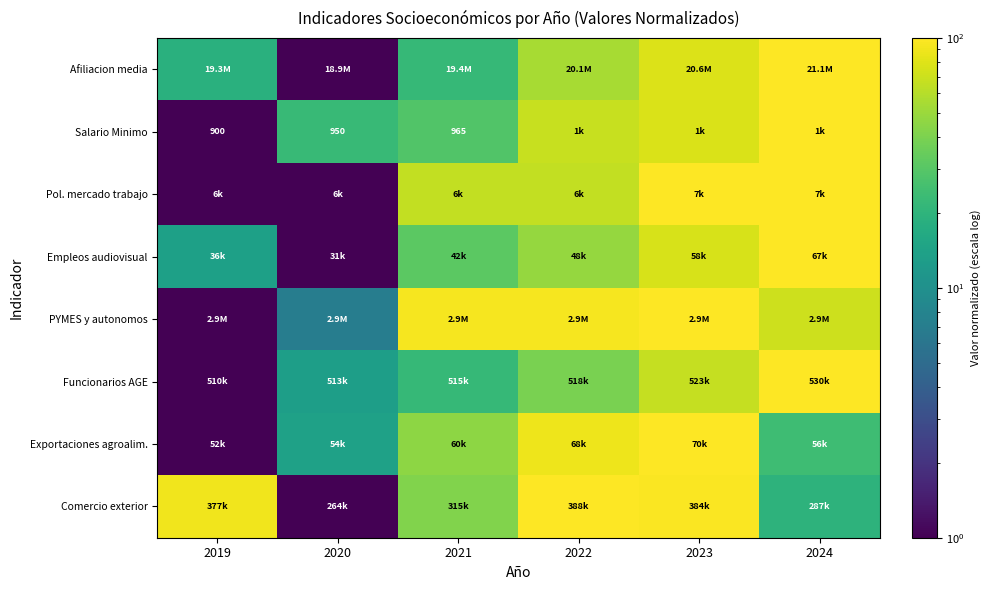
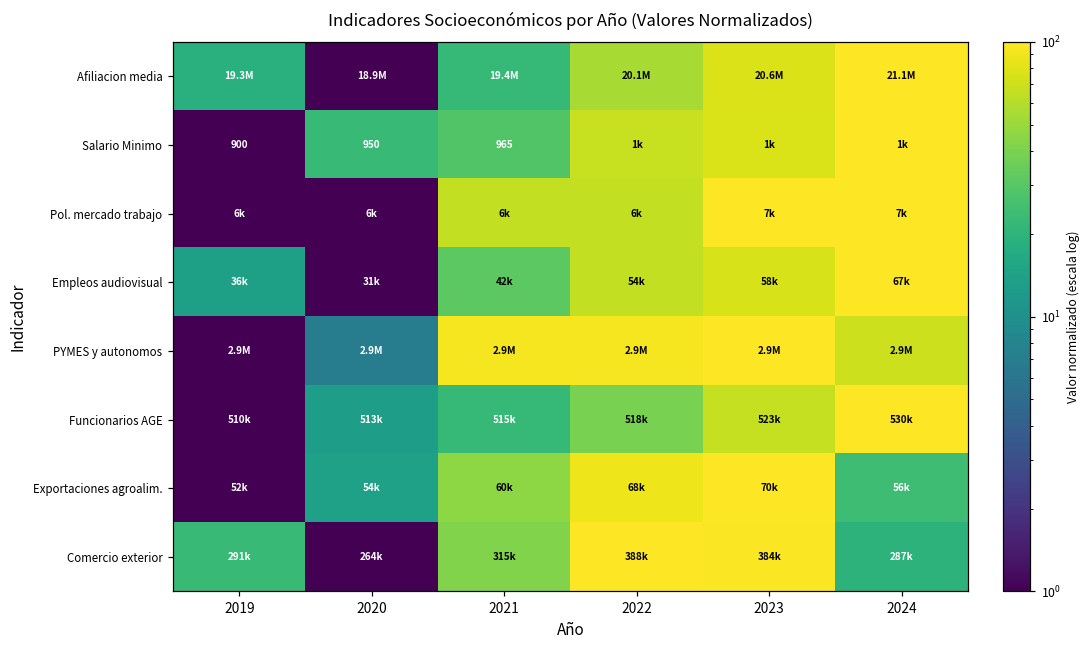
  {
    "Afiliacion media": {
      "2019": "19.3M",
      "2020": "18.9M",
      "2021": "19.4M",
      "2022": "20.1M",
      "2023": "20.6M",
      "2024": "21.1M"
    },
    "Salario Minimo": {
      "2019": "900",
      "2020": "950",
      "2021": "965",
      "2022": "1k",
      "2023": "1k",
      "2024": "1k"
    },
    "Pol. mercado trabajo": {
      "2019": "6k",
      "2020": "6k",
      "2021": "6k",
      "2022": "6k",
      "2023": "7k",
      "2024": "7k"
    },
    "Empleos audiovisual": {
      "2019": "36k",
      "2020": "31k",
      "2021": "42k",
-     "2022": "48k",
+     "2022": "54k",
      "2023": "58k",
      "2024": "67k"
    },
    "PYMES y autonomos": {
      "2019": "2.9M",
      "2020": "2.9M",
      "2021": "2.9M",
      "2022": "2.9M",
      "2023": "2.9M",
      "2024": "2.9M"
    },
    "Funcionarios AGE": {
      "2019": "510k",
      "2020": "513k",
      "2021": "515k",
      "2022": "518k",
      "2023": "523k",
      "2024": "530k"
    },
    "Exportaciones agroalim.": {
      "2019": "52k",
      "2020": "54k",
      "2021": "60k",
      "2022": "68k",
      "2023": "70k",
      "2024": "56k"
    },
    "Comercio exterior": {
-     "2019": "377k",
+     "2019": "291k",
      "2020": "264k",
      "2021": "315k",
      "2022": "388k",
      "2023": "384k",
      "2024": "287k"
    }
  }
